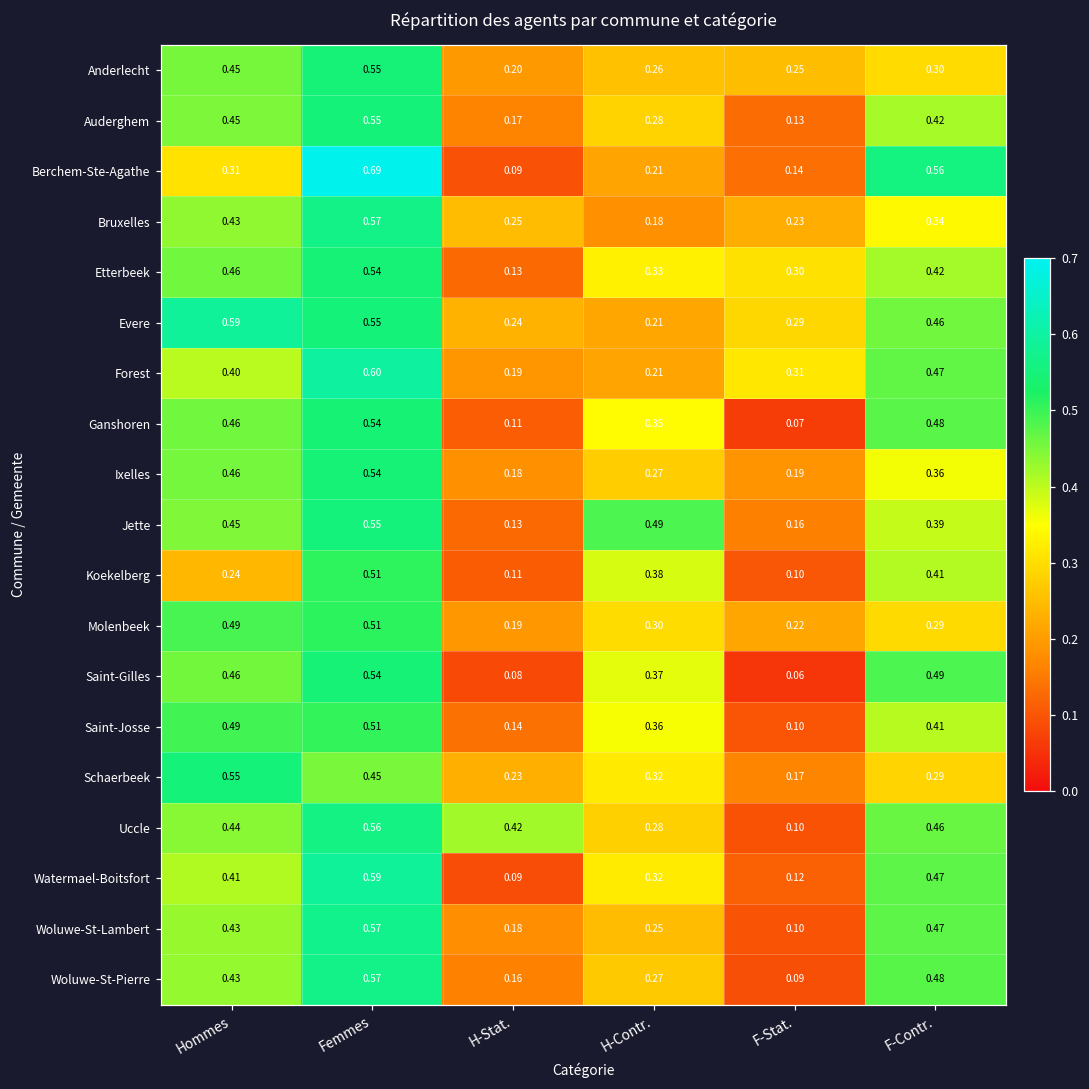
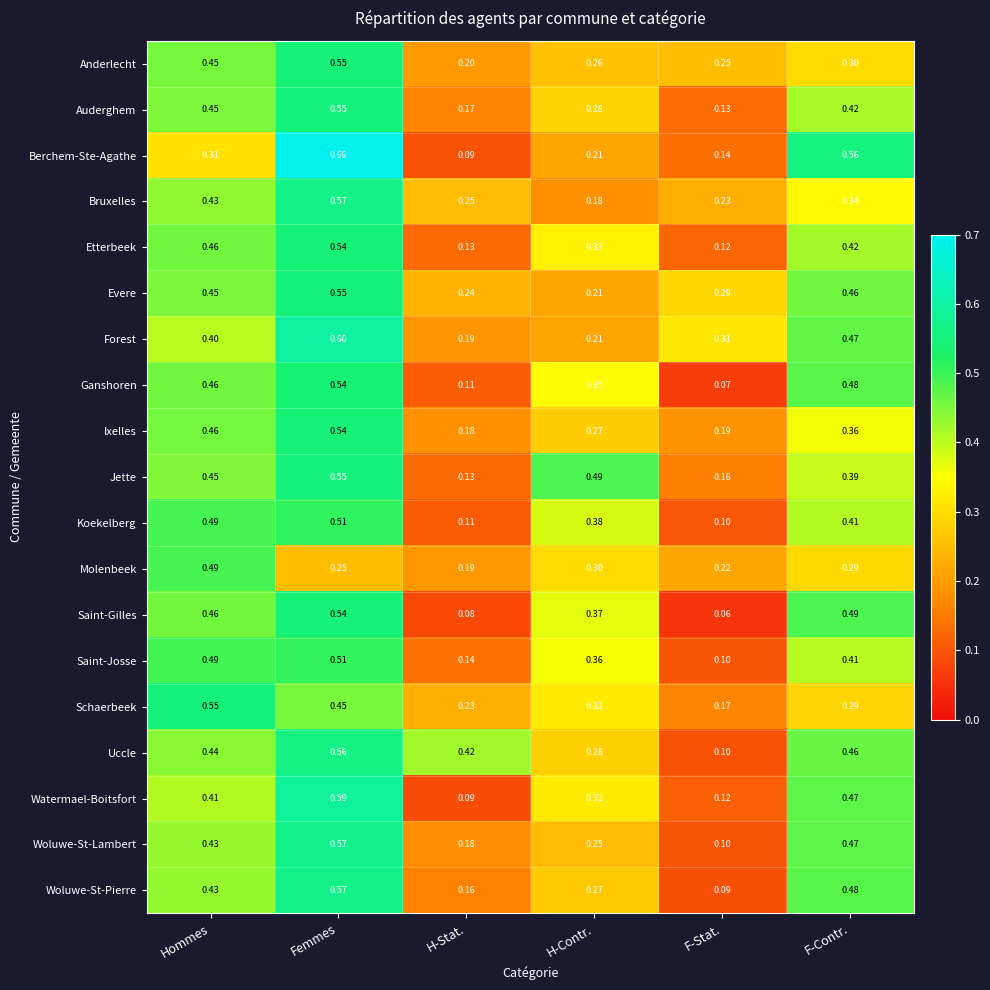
  {
    "Anderlecht": {
      "Hommes": 0.45,
      "Femmes": 0.55,
      "H-Stat.": 0.20,
      "H-Contr.": 0.26,
      "F-Stat.": 0.25,
      "F-Contr.": 0.30
    },
    "Auderghem": {
      "Hommes": 0.45,
      "Femmes": 0.55,
      "H-Stat.": 0.17,
      "H-Contr.": 0.28,
      "F-Stat.": 0.13,
      "F-Contr.": 0.42
    },
    "Berchem-Ste-Agathe": {
      "Hommes": 0.31,
      "Femmes": 0.69,
      "H-Stat.": 0.09,
      "H-Contr.": 0.21,
      "F-Stat.": 0.14,
      "F-Contr.": 0.56
    },
    "Bruxelles": {
      "Hommes": 0.43,
      "Femmes": 0.57,
      "H-Stat.": 0.25,
      "H-Contr.": 0.18,
      "F-Stat.": 0.23,
      "F-Contr.": 0.34
    },
    "Etterbeek": {
      "Hommes": 0.46,
      "Femmes": 0.54,
      "H-Stat.": 0.13,
      "H-Contr.": 0.33,
-     "F-Stat.": 0.30,
+     "F-Stat.": 0.12,
      "F-Contr.": 0.42
    },
    "Evere": {
-     "Hommes": 0.59,
+     "Hommes": 0.45,
      "Femmes": 0.55,
      "H-Stat.": 0.24,
      "H-Contr.": 0.21,
      "F-Stat.": 0.29,
      "F-Contr.": 0.46
    },
    "Forest": {
      "Hommes": 0.40,
      "Femmes": 0.60,
      "H-Stat.": 0.19,
      "H-Contr.": 0.21,
      "F-Stat.": 0.31,
      "F-Contr.": 0.47
    },
    "Ganshoren": {
      "Hommes": 0.46,
      "Femmes": 0.54,
      "H-Stat.": 0.11,
      "H-Contr.": 0.35,
      "F-Stat.": 0.07,
      "F-Contr.": 0.48
    },
    "Ixelles": {
      "Hommes": 0.46,
      "Femmes": 0.54,
      "H-Stat.": 0.18,
      "H-Contr.": 0.27,
      "F-Stat.": 0.19,
      "F-Contr.": 0.36
    },
    "Jette": {
      "Hommes": 0.45,
      "Femmes": 0.55,
      "H-Stat.": 0.13,
      "H-Contr.": 0.49,
      "F-Stat.": 0.16,
      "F-Contr.": 0.39
    },
    "Koekelberg": {
-     "Hommes": 0.24,
+     "Hommes": 0.49,
      "Femmes": 0.51,
      "H-Stat.": 0.11,
      "H-Contr.": 0.38,
      "F-Stat.": 0.10,
      "F-Contr.": 0.41
    },
    "Molenbeek": {
      "Hommes": 0.49,
-     "Femmes": 0.51,
+     "Femmes": 0.25,
      "H-Stat.": 0.19,
      "H-Contr.": 0.30,
      "F-Stat.": 0.22,
      "F-Contr.": 0.29
    },
    "Saint-Gilles": {
      "Hommes": 0.46,
      "Femmes": 0.54,
      "H-Stat.": 0.08,
      "H-Contr.": 0.37,
      "F-Stat.": 0.06,
      "F-Contr.": 0.49
    },
    "Saint-Josse": {
      "Hommes": 0.49,
      "Femmes": 0.51,
      "H-Stat.": 0.14,
      "H-Contr.": 0.36,
      "F-Stat.": 0.10,
      "F-Contr.": 0.41
    },
    "Schaerbeek": {
      "Hommes": 0.55,
      "Femmes": 0.45,
      "H-Stat.": 0.23,
      "H-Contr.": 0.32,
      "F-Stat.": 0.17,
      "F-Contr.": 0.29
    },
    "Uccle": {
      "Hommes": 0.44,
      "Femmes": 0.56,
      "H-Stat.": 0.42,
      "H-Contr.": 0.28,
      "F-Stat.": 0.10,
      "F-Contr.": 0.46
    },
    "Watermael-Boitsfort": {
      "Hommes": 0.41,
      "Femmes": 0.59,
      "H-Stat.": 0.09,
      "H-Contr.": 0.32,
      "F-Stat.": 0.12,
      "F-Contr.": 0.47
    },
    "Woluwe-St-Lambert": {
      "Hommes": 0.43,
      "Femmes": 0.57,
      "H-Stat.": 0.18,
      "H-Contr.": 0.25,
      "F-Stat.": 0.10,
      "F-Contr.": 0.47
    },
    "Woluwe-St-Pierre": {
      "Hommes": 0.43,
      "Femmes": 0.57,
      "H-Stat.": 0.16,
      "H-Contr.": 0.27,
      "F-Stat.": 0.09,
      "F-Contr.": 0.48
    }
  }
